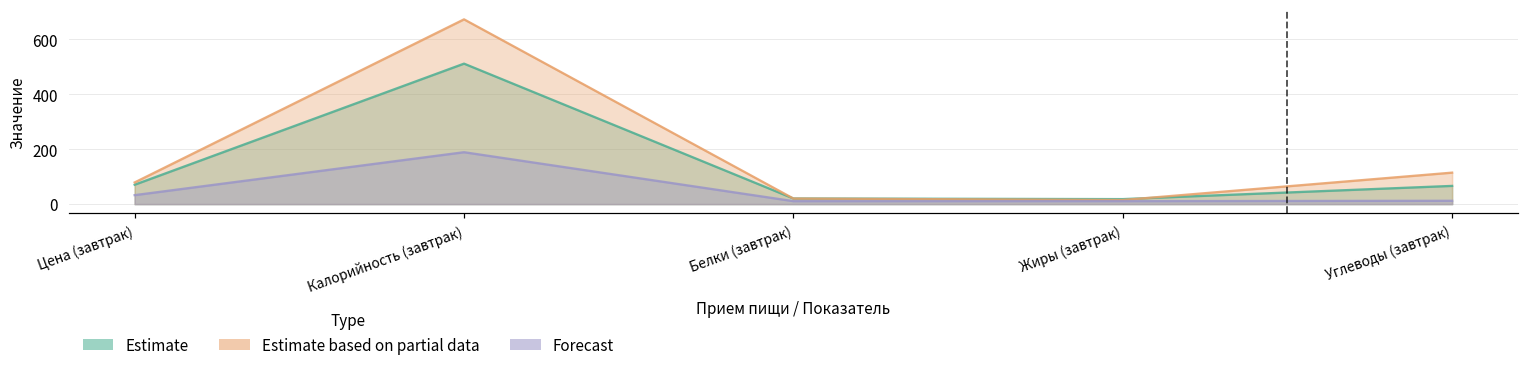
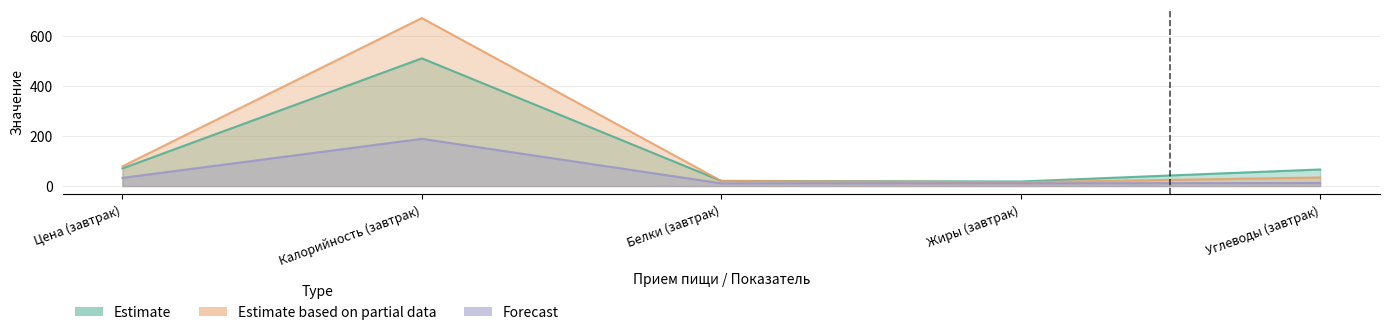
  {
    "Estimate based on partial data": {
      "Калорийность (завтрак)": 670,
-     "Углеводы (завтрак)": 110
+     "Углеводы (завтрак)": 30
    }
  }
